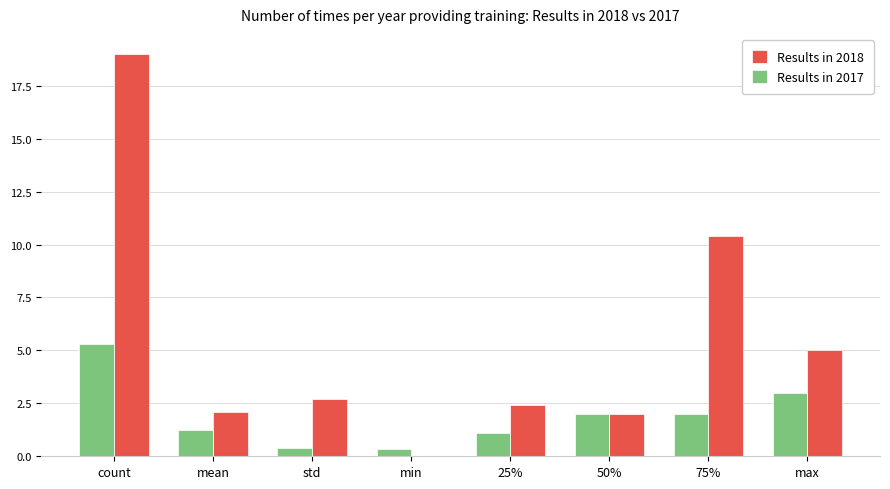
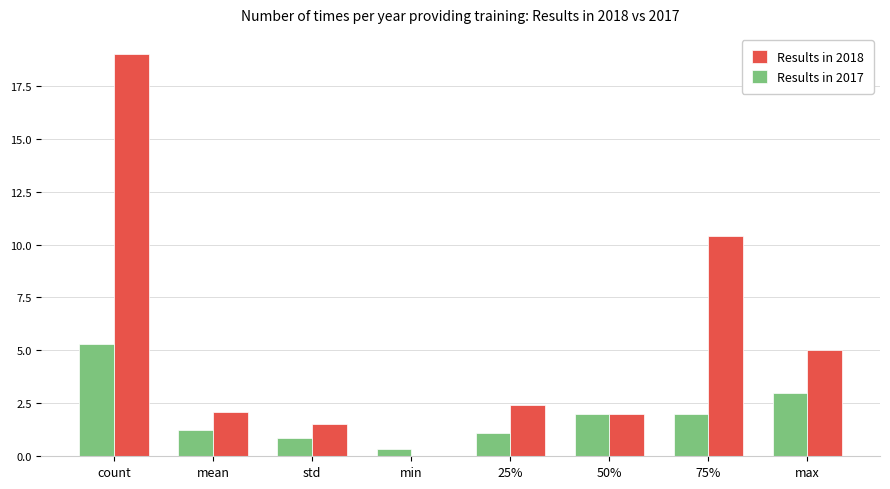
  {
    "Results in 2018": {
      "count": 19.0,
      "mean": 2.1,
-     "std": 2.7,
+     "std": 1.5,
      "min": 0.0,
      "25%": 2.4,
      "50%": 2.0,
      "75%": 10.4,
      "max": 5.0
    },
    "Results in 2017": {
      "count": 5.3,
      "mean": 1.2,
-     "std": 0.4,
+     "std": 0.9,
      "min": 0.3,
      "25%": 1.1,
      "50%": 2.0,
      "75%": 2.0,
      "max": 3.0
    }
  }
